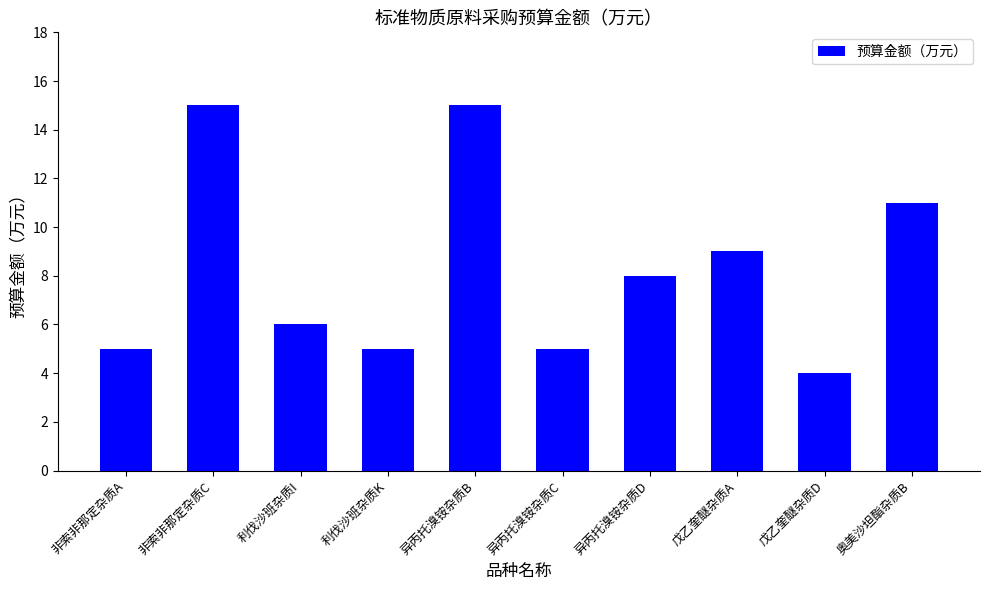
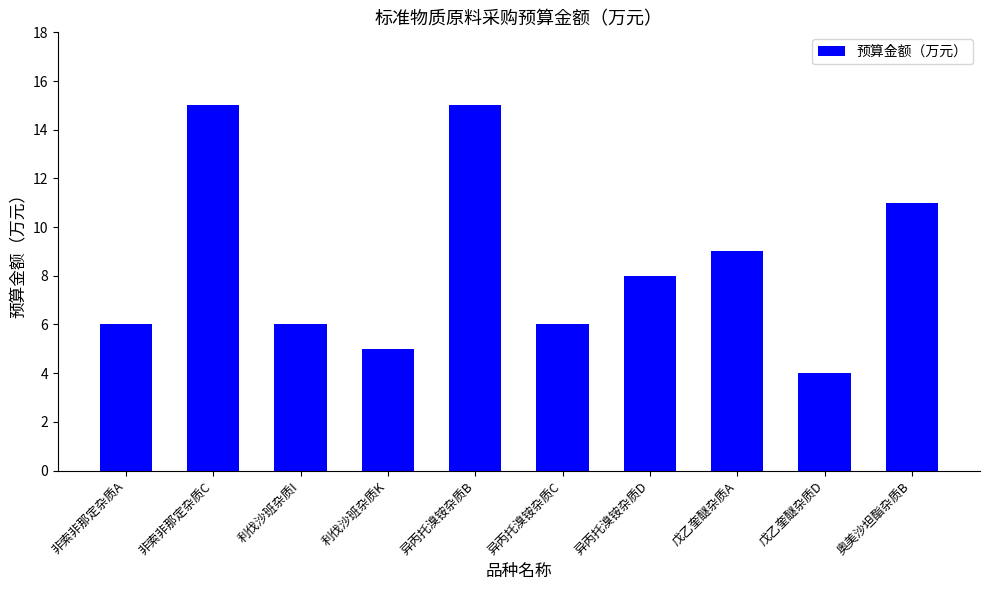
  {
-   "非索非那定杂质A": 5,
+   "非索非那定杂质A": 6,
    "非索非那定杂质C": 15,
    "利伐沙班杂质I": 6,
    "利伐沙班杂质K": 5,
    "异丙托溴铵杂质B": 15,
-   "异丙托溴铵杂质C": 5,
+   "异丙托溴铵杂质C": 6,
    "异丙托溴铵杂质D": 8,
    "戊乙奎醚杂质A": 9,
    "戊乙奎醚杂质D": 4,
    "奥美沙坦酯杂质B": 11
  }
